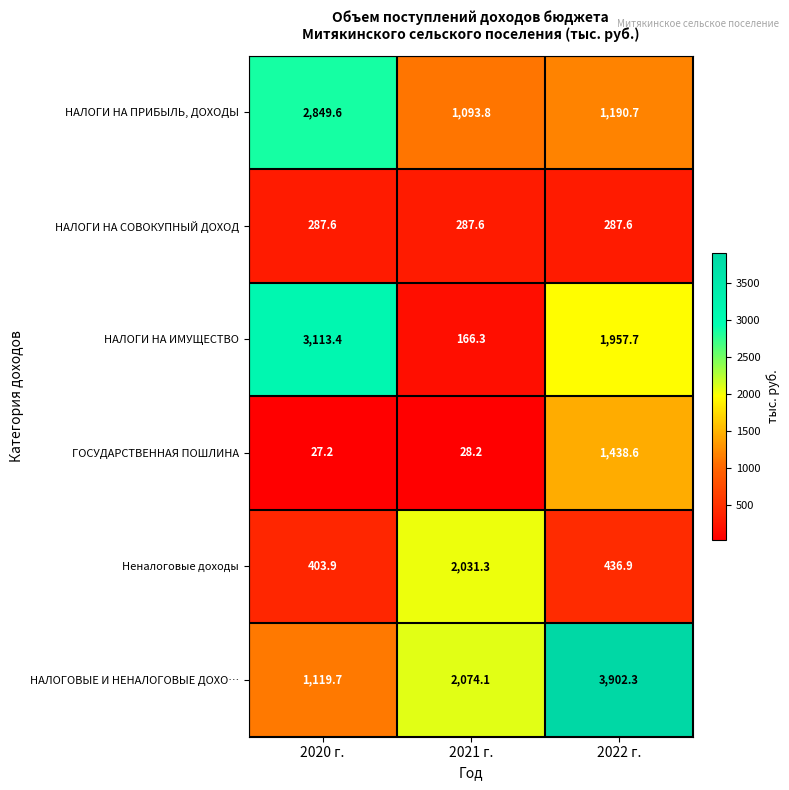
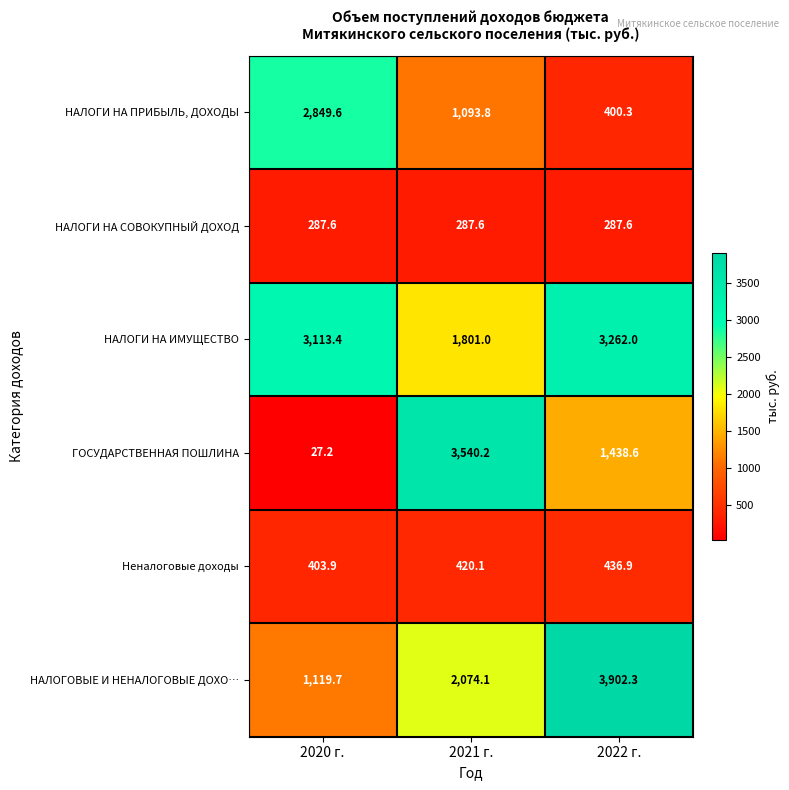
  {
    "НАЛОГИ НА ПРИБЫЛЬ, ДОХОДЫ": {
      "2020 г.": "2,849.6",
      "2021 г.": "1,093.8",
-     "2022 г.": "1,190.7"
+     "2022 г.": "400.3"
    },
    "НАЛОГИ НА СОВОКУПНЫЙ ДОХОД": {
      "2020 г.": "287.6",
      "2021 г.": "287.6",
      "2022 г.": "287.6"
    },
    "НАЛОГИ НА ИМУЩЕСТВО": {
      "2020 г.": "3,113.4",
-     "2021 г.": "166.3",
-     "2022 г.": "1,957.7"
+     "2021 г.": "1,801.0",
+     "2022 г.": "3,262.0"
    },
    "ГОСУДАРСТВЕННАЯ ПОШЛИНА": {
      "2020 г.": "27.2",
-     "2021 г.": "28.2",
+     "2021 г.": "3,540.2",
      "2022 г.": "1,438.6"
    },
    "Неналоговые доходы": {
      "2020 г.": "403.9",
-     "2021 г.": "2,031.3",
+     "2021 г.": "420.1",
      "2022 г.": "436.9"
    },
    "НАЛОГОВЫЕ И НЕНАЛОГОВЫЕ ДОХО…": {
      "2020 г.": "1,119.7",
      "2021 г.": "2,074.1",
      "2022 г.": "3,902.3"
    }
  }
